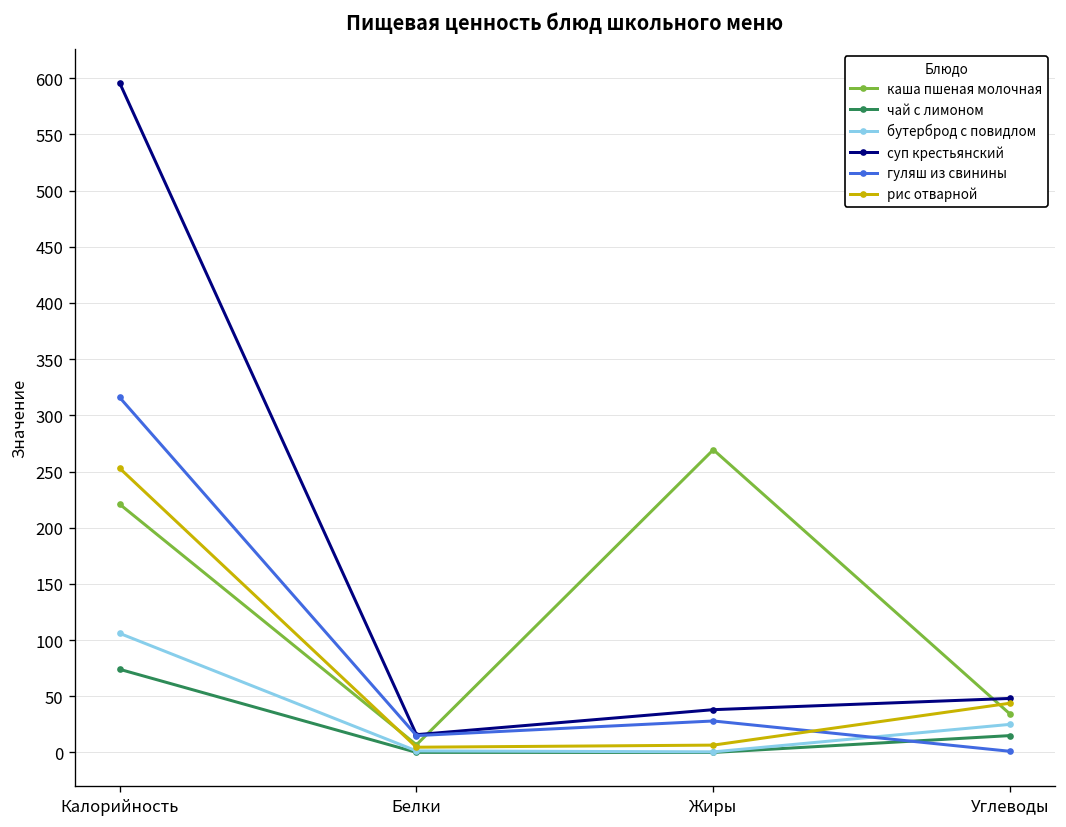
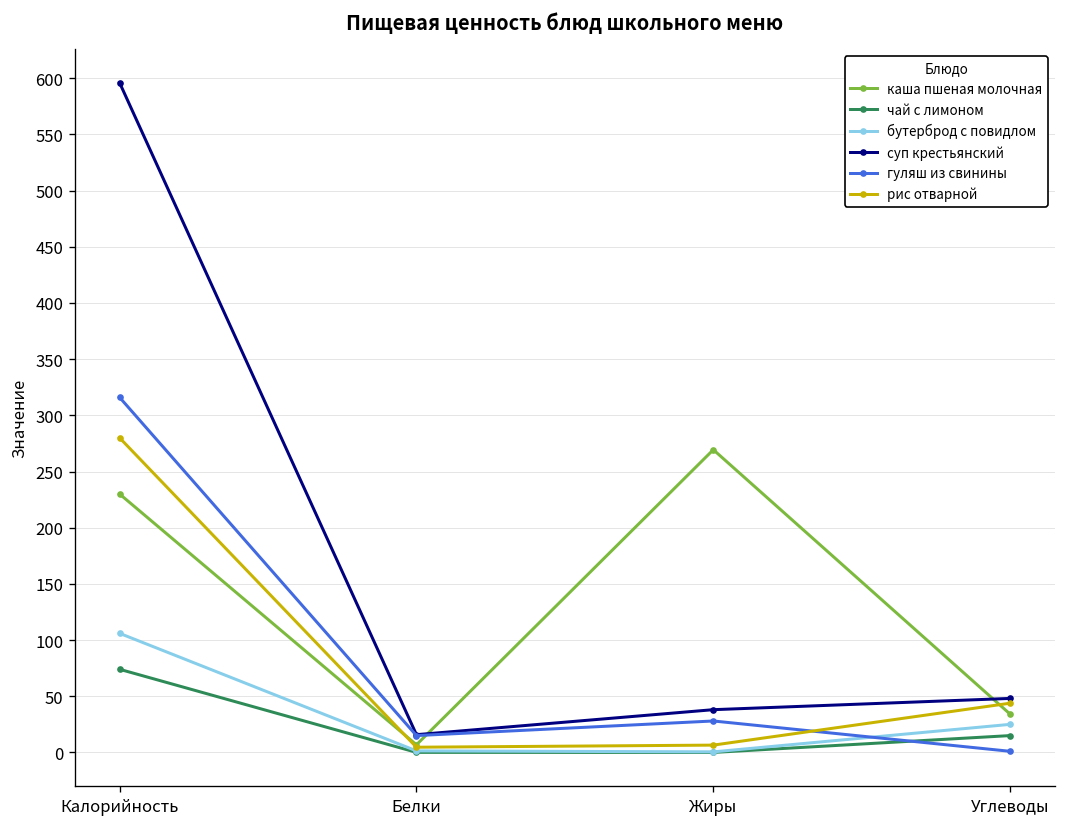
  {
    "каша пшеная молочная": {
-     "Калорийность": 220,
+     "Калорийность": 230,
      "Жиры": 270,
      "Углеводы": 30
    },
    "чай с лимоном": {
      "Калорийность": 70,
      "Углеводы": 20
    },
    "бутерброд с повидлом": {
      "Калорийность": 110,
      "Углеводы": 30
    },
    "суп крестьянский": {
      "Калорийность": 600,
      "Жиры": 40,
      "Углеводы": 50
    },
    "гуляш из свинины": {
      "Калорийность": 320,
      "Жиры": 30,
      "Углеводы": 0
    },
    "рис отварной": {
-     "Калорийность": 250,
+     "Калорийность": 280,
      "Жиры": 10,
      "Углеводы": 40
    }
  }
